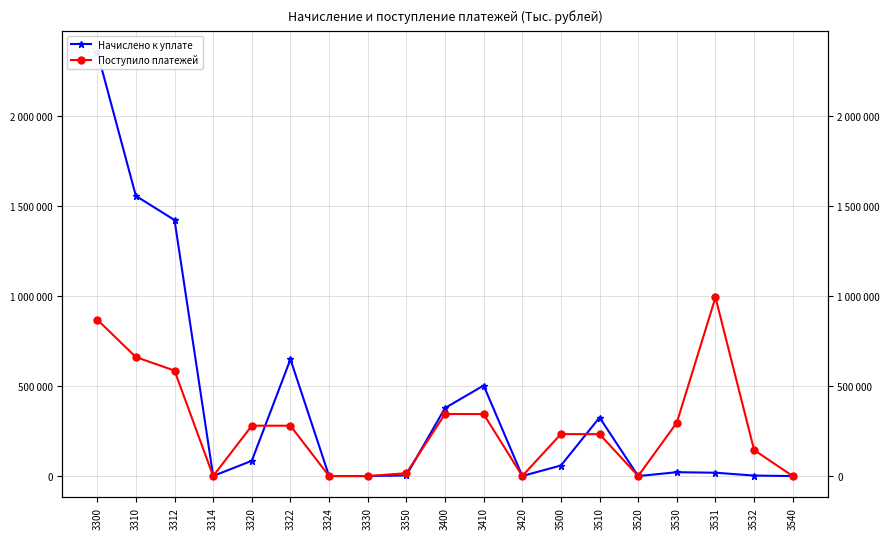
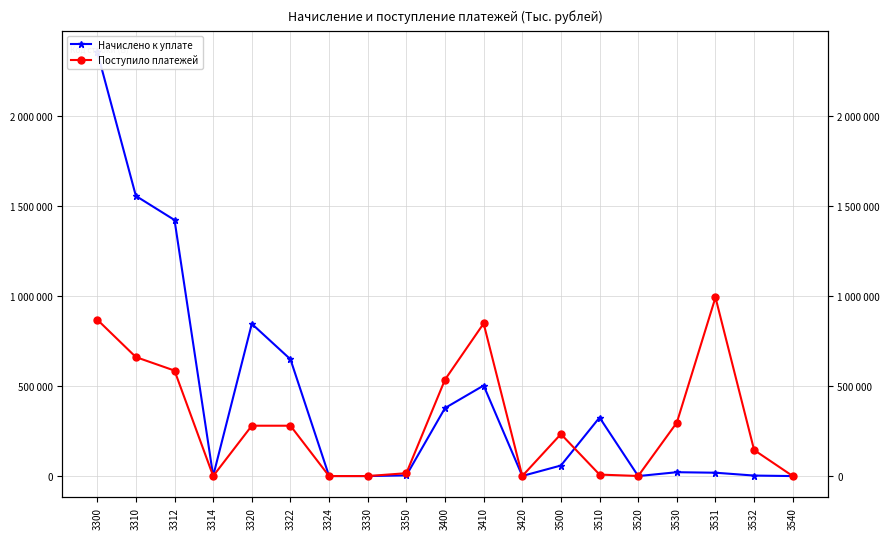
  {
    "Начислено к уплате": {
      "3310": 1560000,
      "3312": 1420000,
-     "3320": 80000,
+     "3320": 850000,
      "3322": 650000,
      "3400": 380000,
      "3410": 500000,
      "3500": 60000,
      "3510": 330000,
      "3530": 20000,
      "3531": 20000,
      "3532": 0
    },
    "Поступило платежей": {
      "3300": 870000,
      "3310": 660000,
      "3312": 590000,
      "3320": 280000,
      "3322": 280000,
-     "3400": 340000,
-     "3410": 340000,
+     "3400": 540000,
+     "3410": 850000,
      "3500": 230000,
-     "3510": 230000,
+     "3510": 10000,
      "3530": 300000,
      "3531": 990000,
      "3532": 140000
    }
  }
